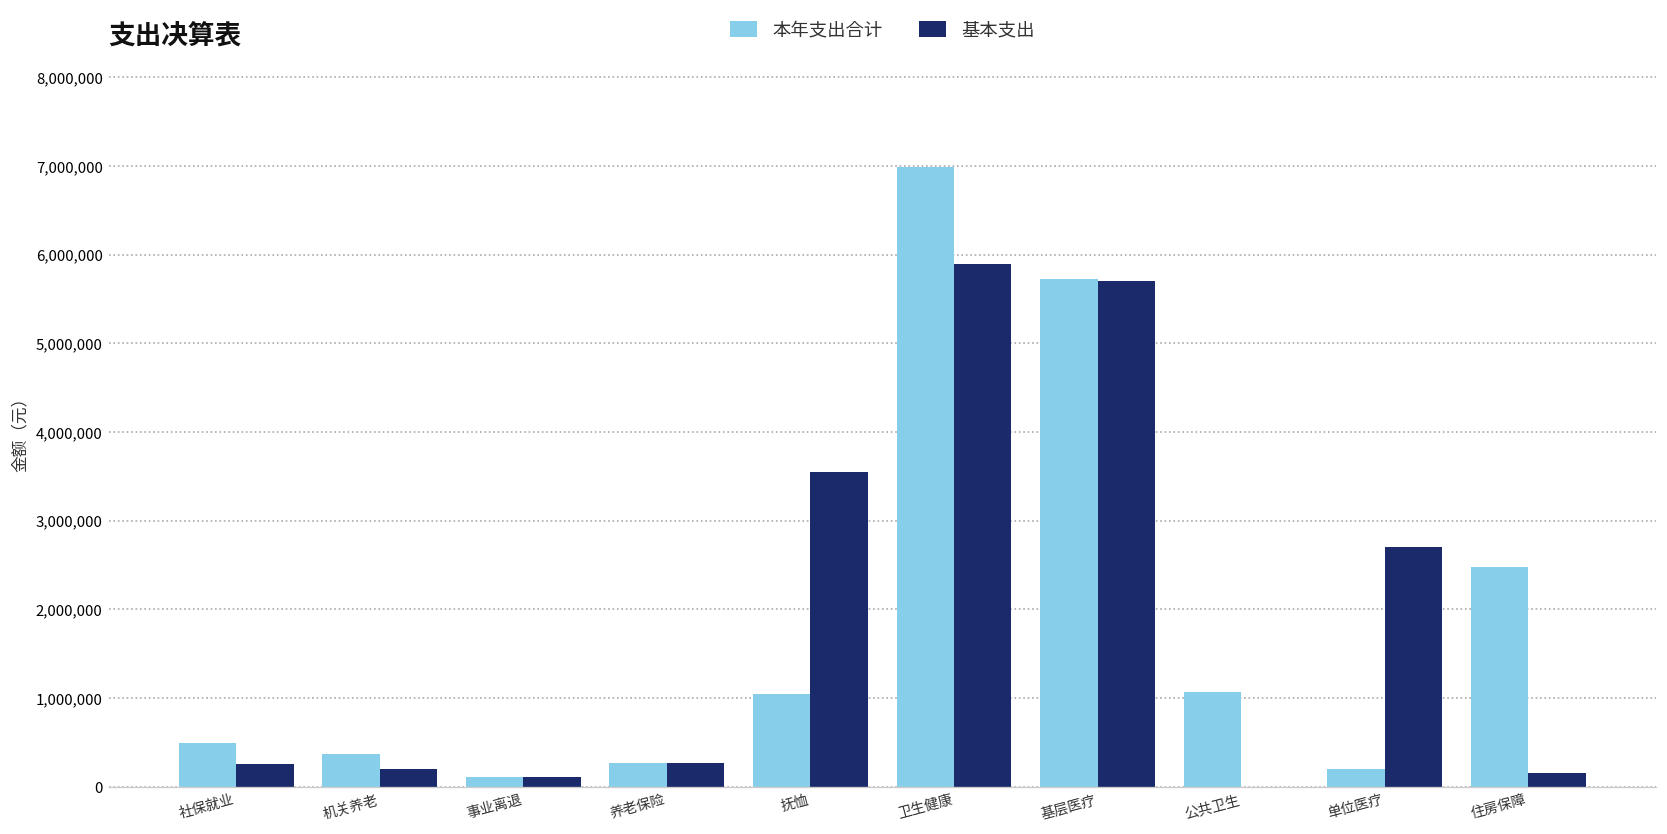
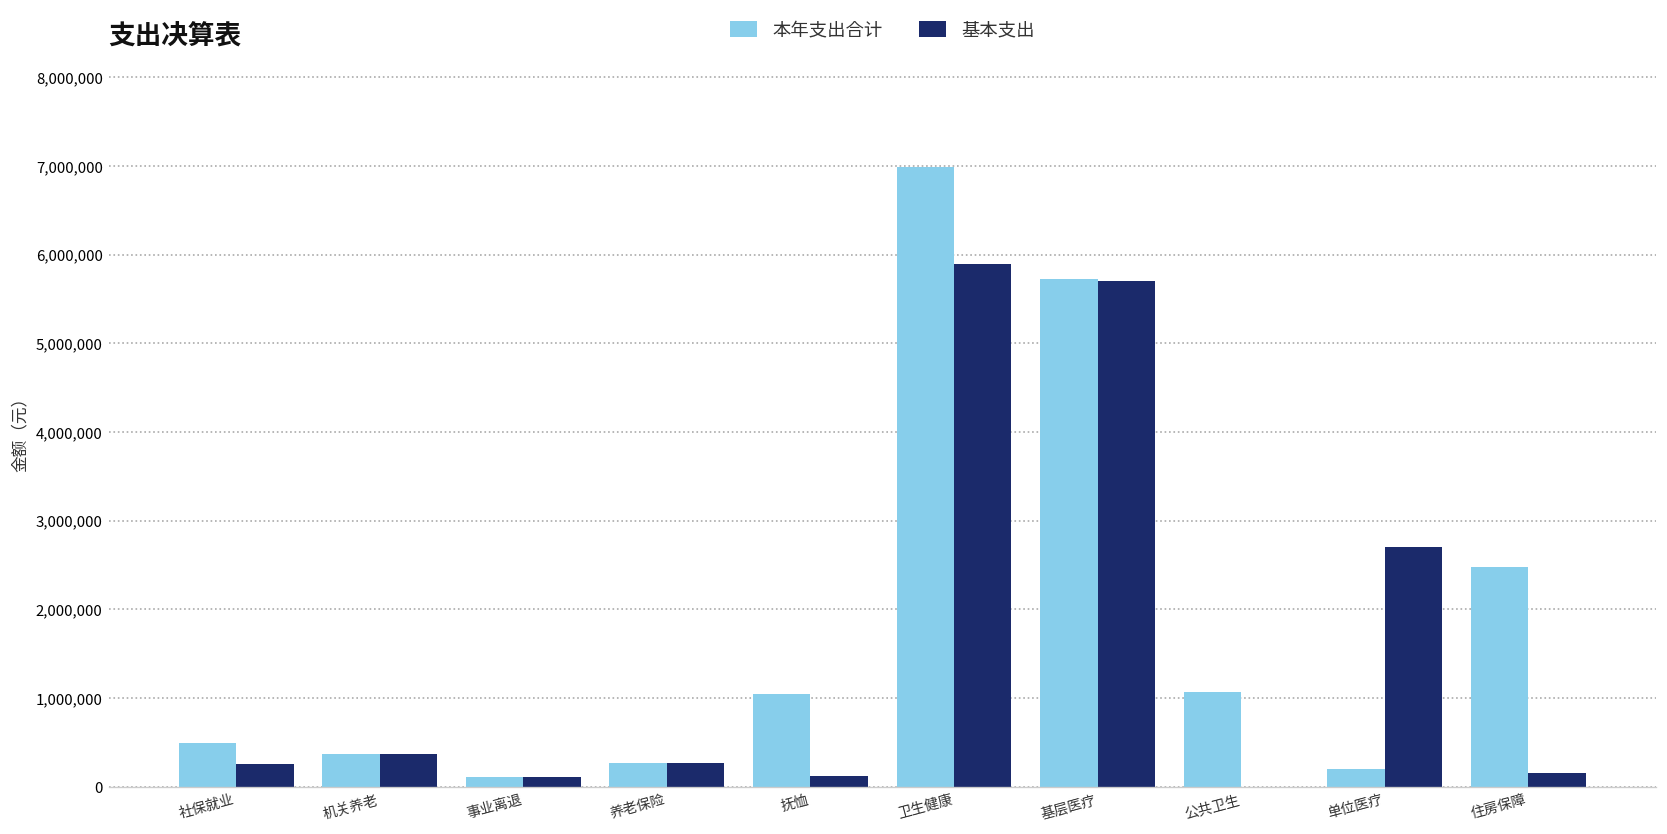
  {
    "本年支出合计": {
      "社保就业": "500,000",
      "机关养老": "400,000",
      "事业离退": "100,000",
      "养老保险": "300,000",
      "抚恤": "1,000,000",
      "卫生健康": "7,000,000",
      "基层医疗": "5,700,000",
      "公共卫生": "1,100,000",
      "单位医疗": "200,000",
      "住房保障": "2,500,000"
    },
    "基本支出": {
      "社保就业": "300,000",
-     "机关养老": "200,000",
+     "机关养老": "400,000",
      "事业离退": "100,000",
      "养老保险": "300,000",
-     "抚恤": "3,500,000",
+     "抚恤": "100,000",
      "卫生健康": "5,900,000",
      "基层医疗": "5,700,000",
      "公共卫生": "0",
      "单位医疗": "2,700,000",
      "住房保障": "200,000"
    }
  }
